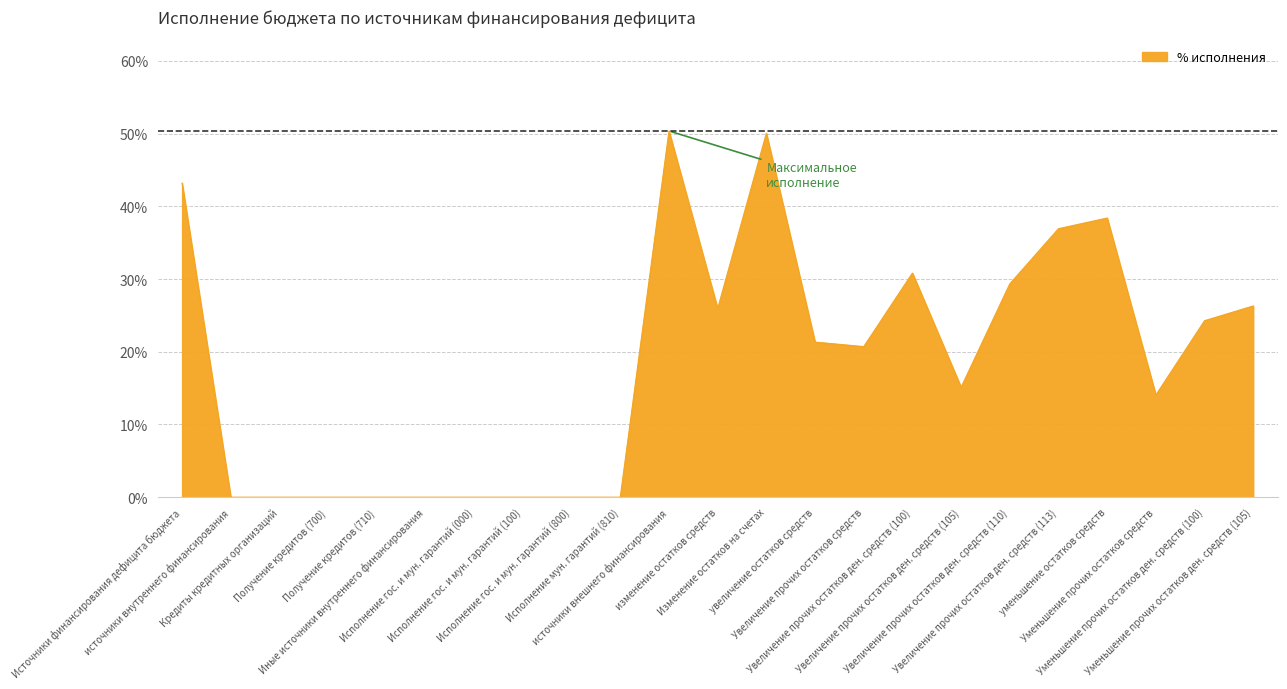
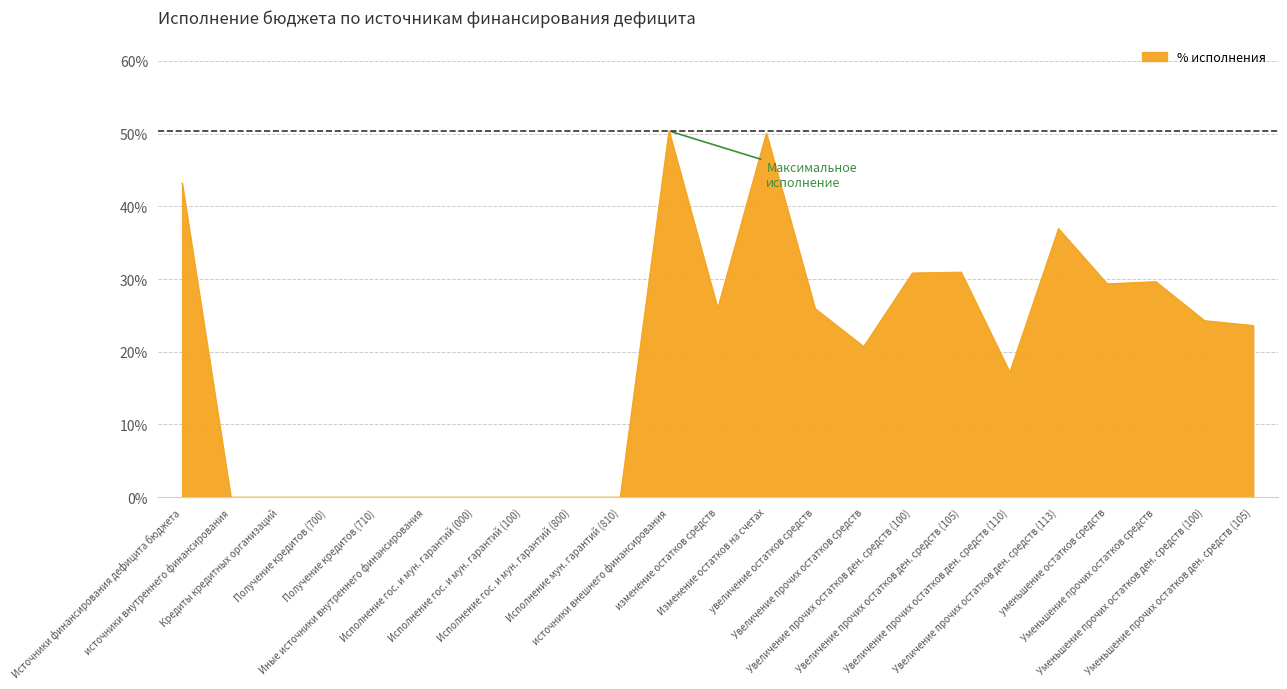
  {
    "Источники финансирования дефицита бюджета": "43%",
    "источники внутреннего финансирования": "0%",
    "Кредиты кредитных организаций": "0%",
    "Получение кредитов (700)": "0%",
    "Получение кредитов (710)": "0%",
    "Иные источники внутреннего финансирования": "0%",
    "Исполнение гос. и мун. гарантий (000)": "0%",
    "Исполнение гос. и мун. гарантий (100)": "0%",
    "Исполнение гос. и мун. гарантий (800)": "0%",
    "Исполнение мун. гарантий (810)": "0%",
    "источники внешнего финансирования": "50%",
    "изменение остатков средств": "26%",
    "Изменение остатков на счетах": "50%",
-   "увеличение остатков средств": "21%",
+   "увеличение остатков средств": "26%",
    "Увеличение прочих остатков средств": "21%",
    "Увеличение прочих остатков ден. средств (100)": "31%",
-   "Увеличение прочих остатков ден. средств (105)": "15%",
-   "Увеличение прочих остатков ден. средств (110)": "29%",
+   "Увеличение прочих остатков ден. средств (105)": "31%",
+   "Увеличение прочих остатков ден. средств (110)": "17%",
    "Увеличение прочих остатков ден. средств (113)": "37%",
-   "уменьшение остатков средств": "38%",
-   "Уменьшение прочих остатков средств": "14%",
+   "уменьшение остатков средств": "29%",
+   "Уменьшение прочих остатков средств": "30%",
    "Уменьшение прочих остатков ден. средств (100)": "24%",
-   "Уменьшение прочих остатков ден. средств (105)": "26%"
+   "Уменьшение прочих остатков ден. средств (105)": "24%"
  }
